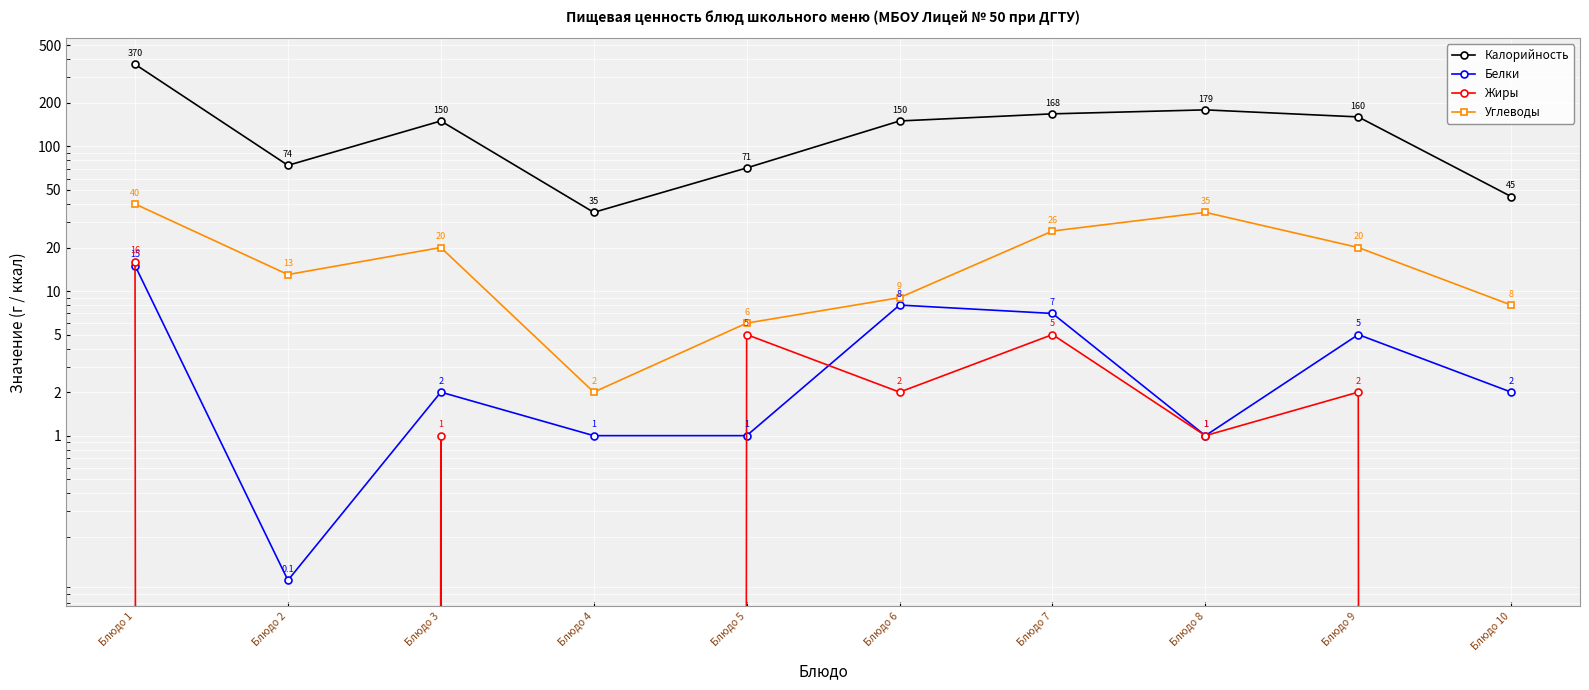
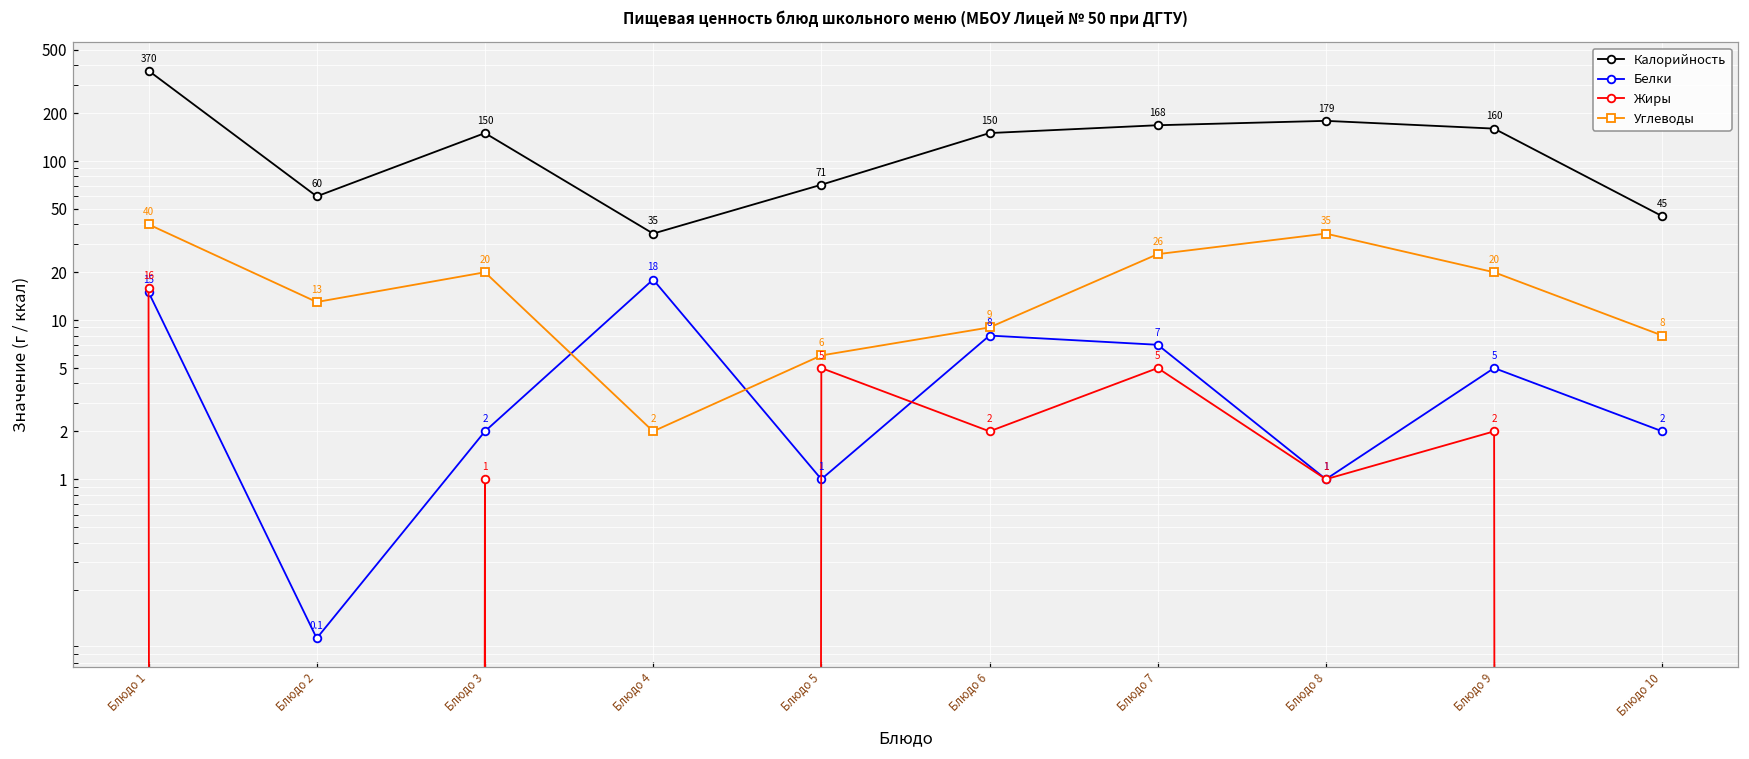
  {
    "Калорийность": {
      "Блюдо 1": 370,
-     "Блюдо 2": 74,
+     "Блюдо 2": 60,
      "Блюдо 3": 150,
      "Блюдо 4": 35,
      "Блюдо 5": 71,
      "Блюдо 6": 150,
      "Блюдо 7": 168,
      "Блюдо 8": 179,
      "Блюдо 9": 160,
      "Блюдо 10": 45
    },
    "Белки": {
      "Блюдо 2": 0.1,
      "Блюдо 3": 2,
-     "Блюдо 4": 1,
+     "Блюдо 4": 18,
      "Блюдо 5": 1,
      "Блюдо 7": 7,
      "Блюдо 9": 5,
      "Блюдо 10": 2
    },
    "Жиры": {
      "Блюдо 3": 1,
      "Блюдо 6": 2,
      "Блюдо 7": 5,
      "Блюдо 9": 2
    },
    "Углеводы": {
      "Блюдо 1": 40,
      "Блюдо 2": 13,
      "Блюдо 3": 20,
      "Блюдо 4": 2,
      "Блюдо 5": 6,
      "Блюдо 7": 26,
      "Блюдо 8": 35,
      "Блюдо 9": 20,
      "Блюдо 10": 8
    }
  }
